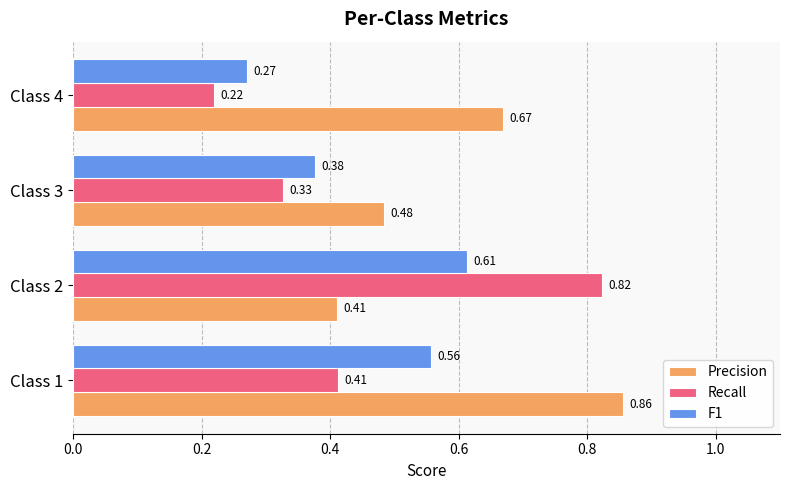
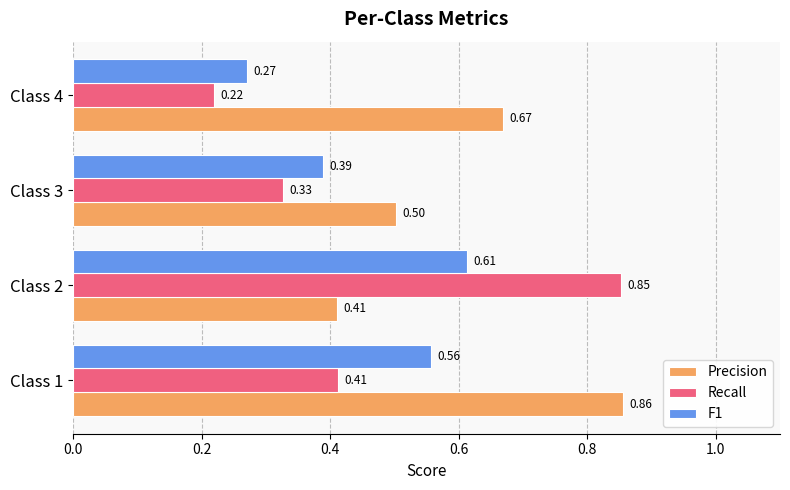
  {
    "Precision": {
      "Class 4": 0.67,
-     "Class 3": 0.48,
+     "Class 3": 0.50,
      "Class 2": 0.41,
      "Class 1": 0.86
    },
    "Recall": {
      "Class 4": 0.22,
      "Class 3": 0.33,
-     "Class 2": 0.82,
+     "Class 2": 0.85,
      "Class 1": 0.41
    },
    "F1": {
      "Class 4": 0.27,
-     "Class 3": 0.38,
+     "Class 3": 0.39,
      "Class 2": 0.61,
      "Class 1": 0.56
    }
  }
